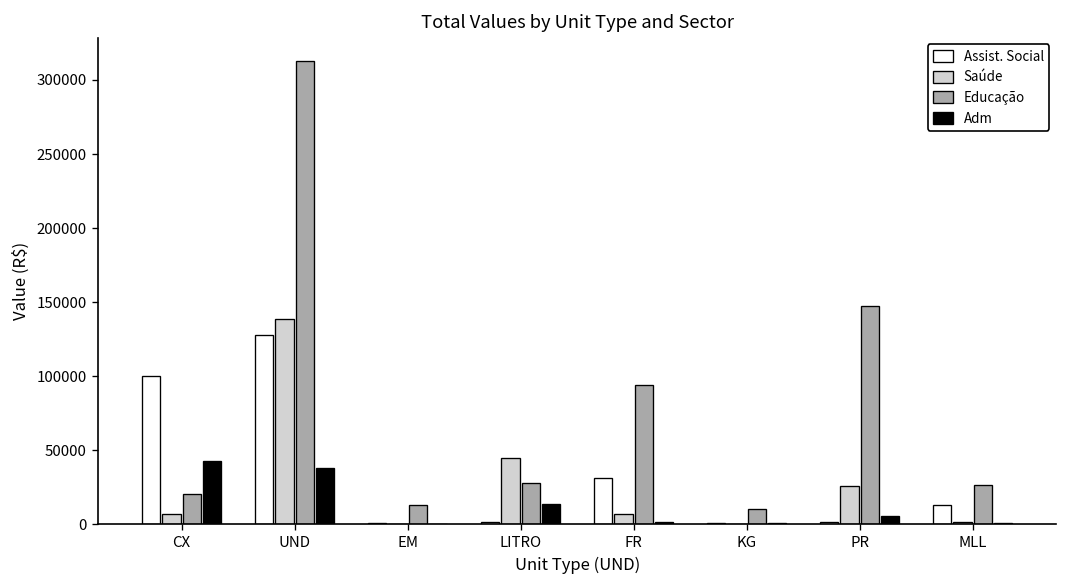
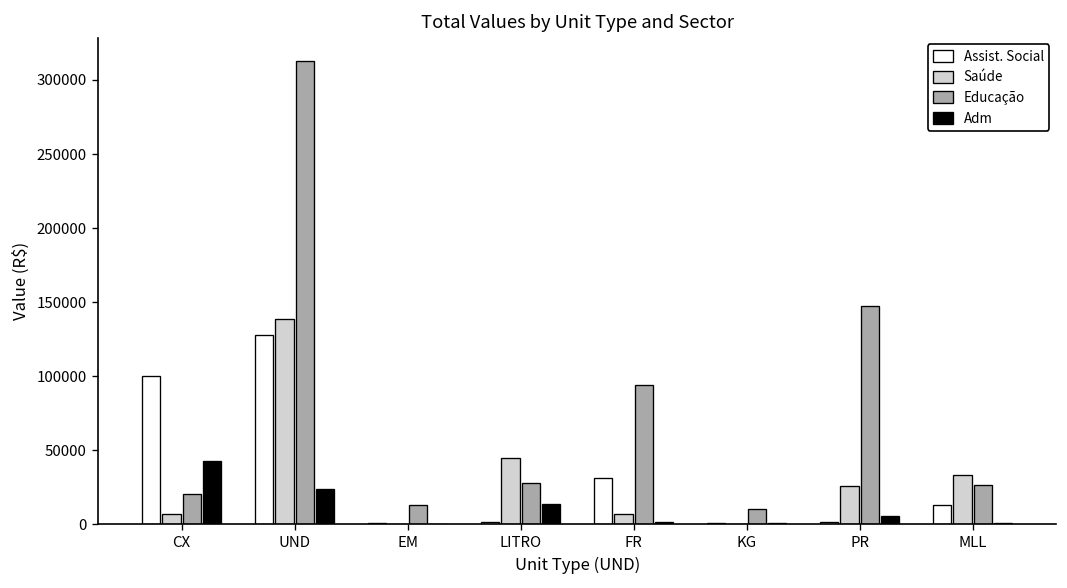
  {
    "Assist. Social": {
      "CX": 100000,
      "UND": 128000,
      "FR": 31000,
      "MLL": 13000
    },
    "Saúde": {
      "CX": 7000,
      "UND": 138000,
      "EM": 0,
      "LITRO": 45000,
      "FR": 7000,
      "PR": 26000,
-     "MLL": 1000
+     "MLL": 33000
    },
    "Educação": {
      "CX": 21000,
      "UND": 313000,
      "EM": 13000,
      "LITRO": 28000,
      "FR": 94000,
      "KG": 10000,
      "PR": 148000,
      "MLL": 26000
    },
    "Adm": {
      "CX": 43000,
-     "UND": 38000,
+     "UND": 24000,
      "EM": 0,
      "LITRO": 14000,
      "PR": 6000
    }
  }
